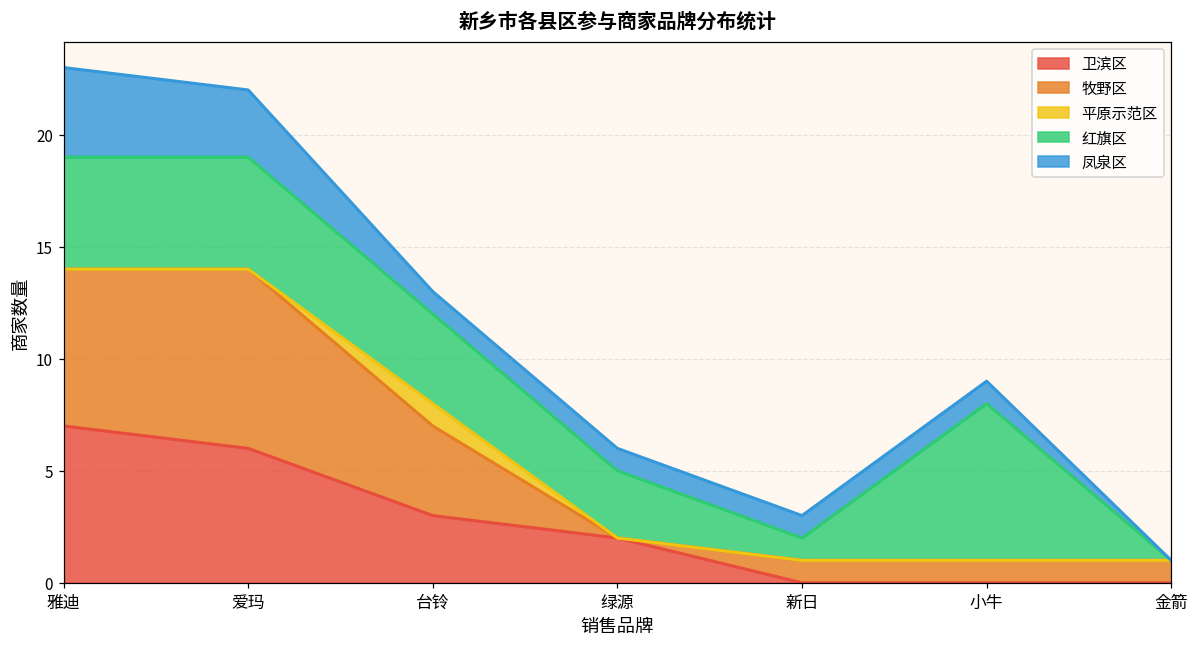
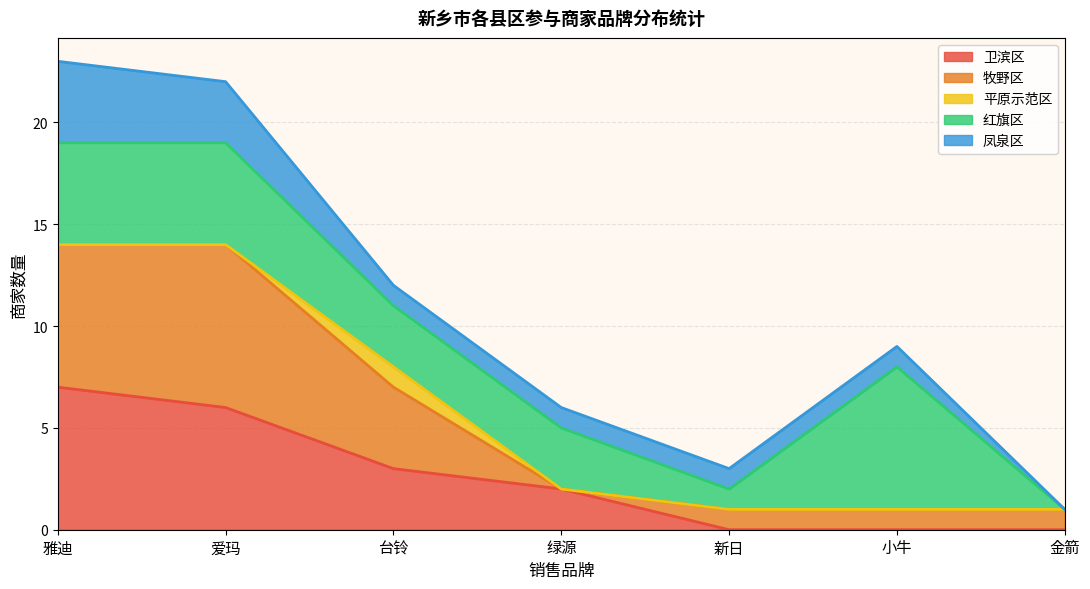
  {
    "平原示范区": {
      "台铃": 1
    },
    "红旗区": {
      "雅迪": 5,
      "爱玛": 5,
-     "台铃": 4,
+     "台铃": 3,
      "绿源": 3,
      "新日": 1,
      "小牛": 7
    },
    "凤泉区": {
      "雅迪": 4,
      "爱玛": 3,
      "台铃": 1,
      "绿源": 1,
      "新日": 1,
      "小牛": 1
    }
  }
